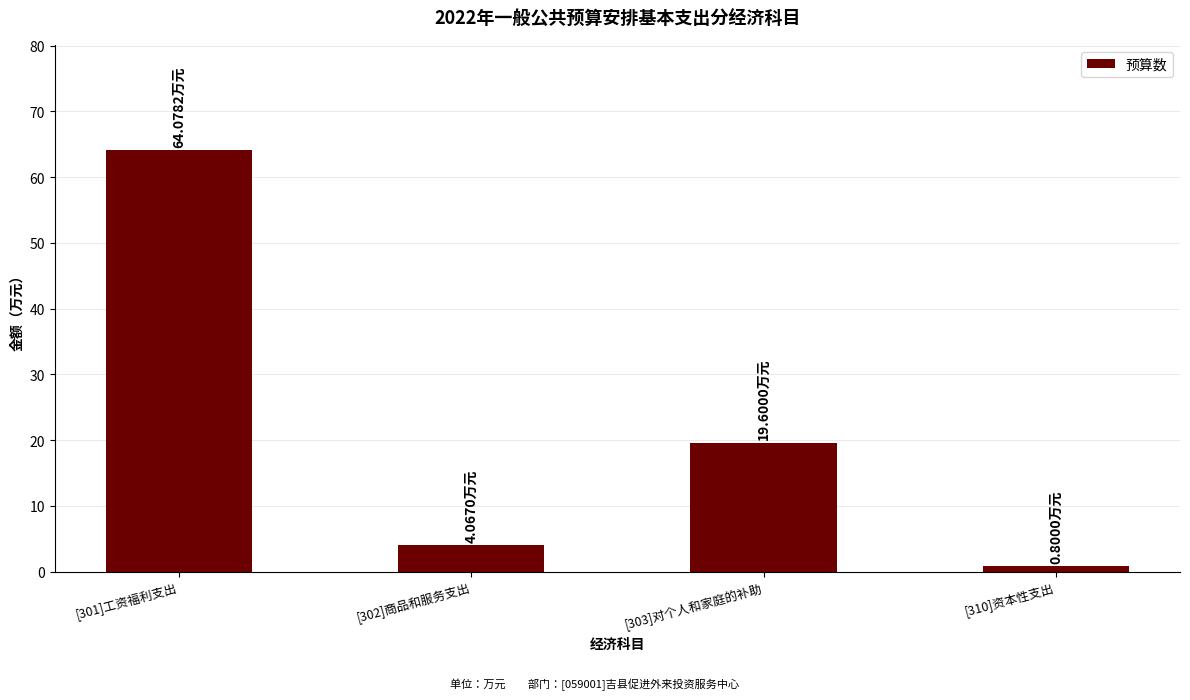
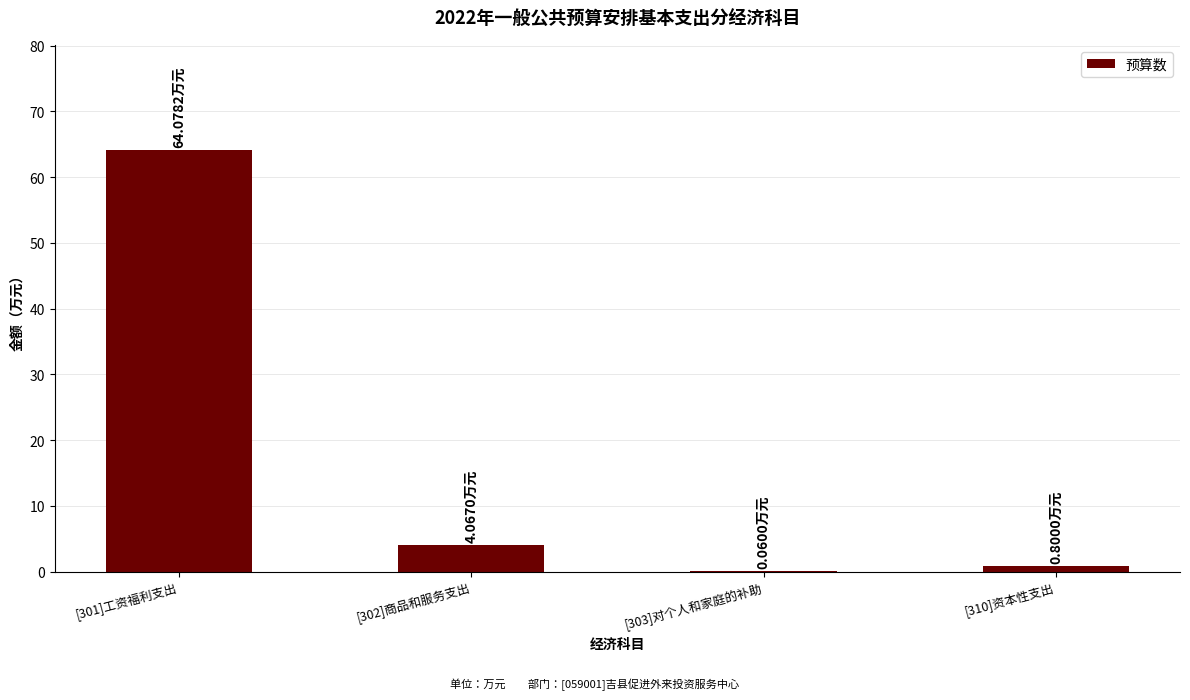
  {
    "[301]工资福利支出": 64.0782,
    "[302]商品和服务支出": 4.0670,
-   "[303]对个人和家庭的补助": 19.6000,
+   "[303]对个人和家庭的补助": 0.0600,
    "[310]资本性支出": 0.8000
  }
